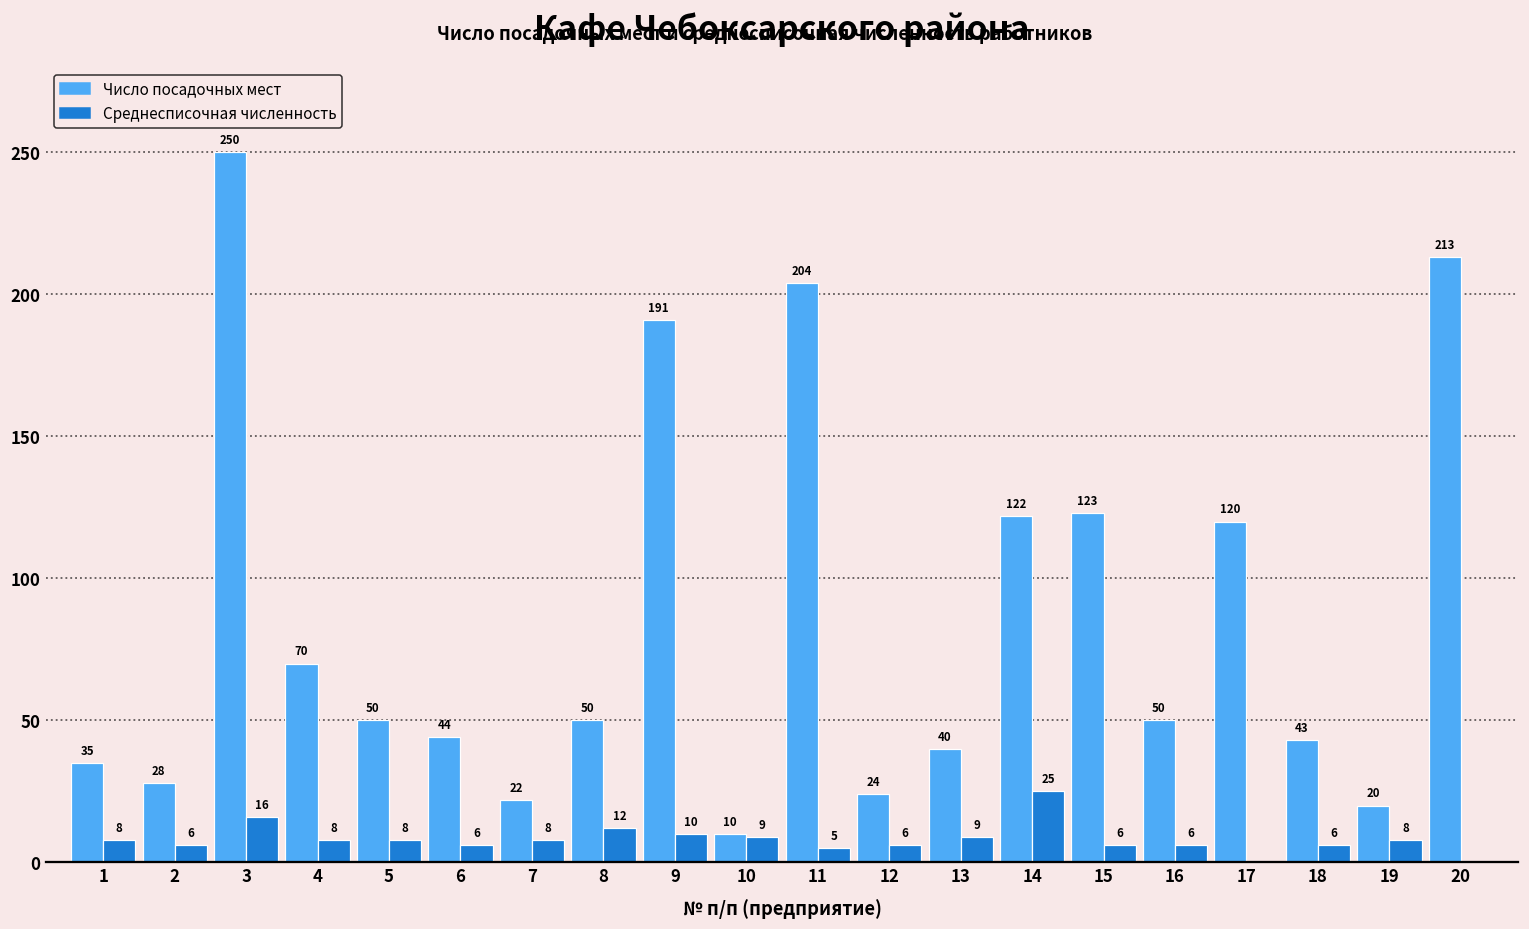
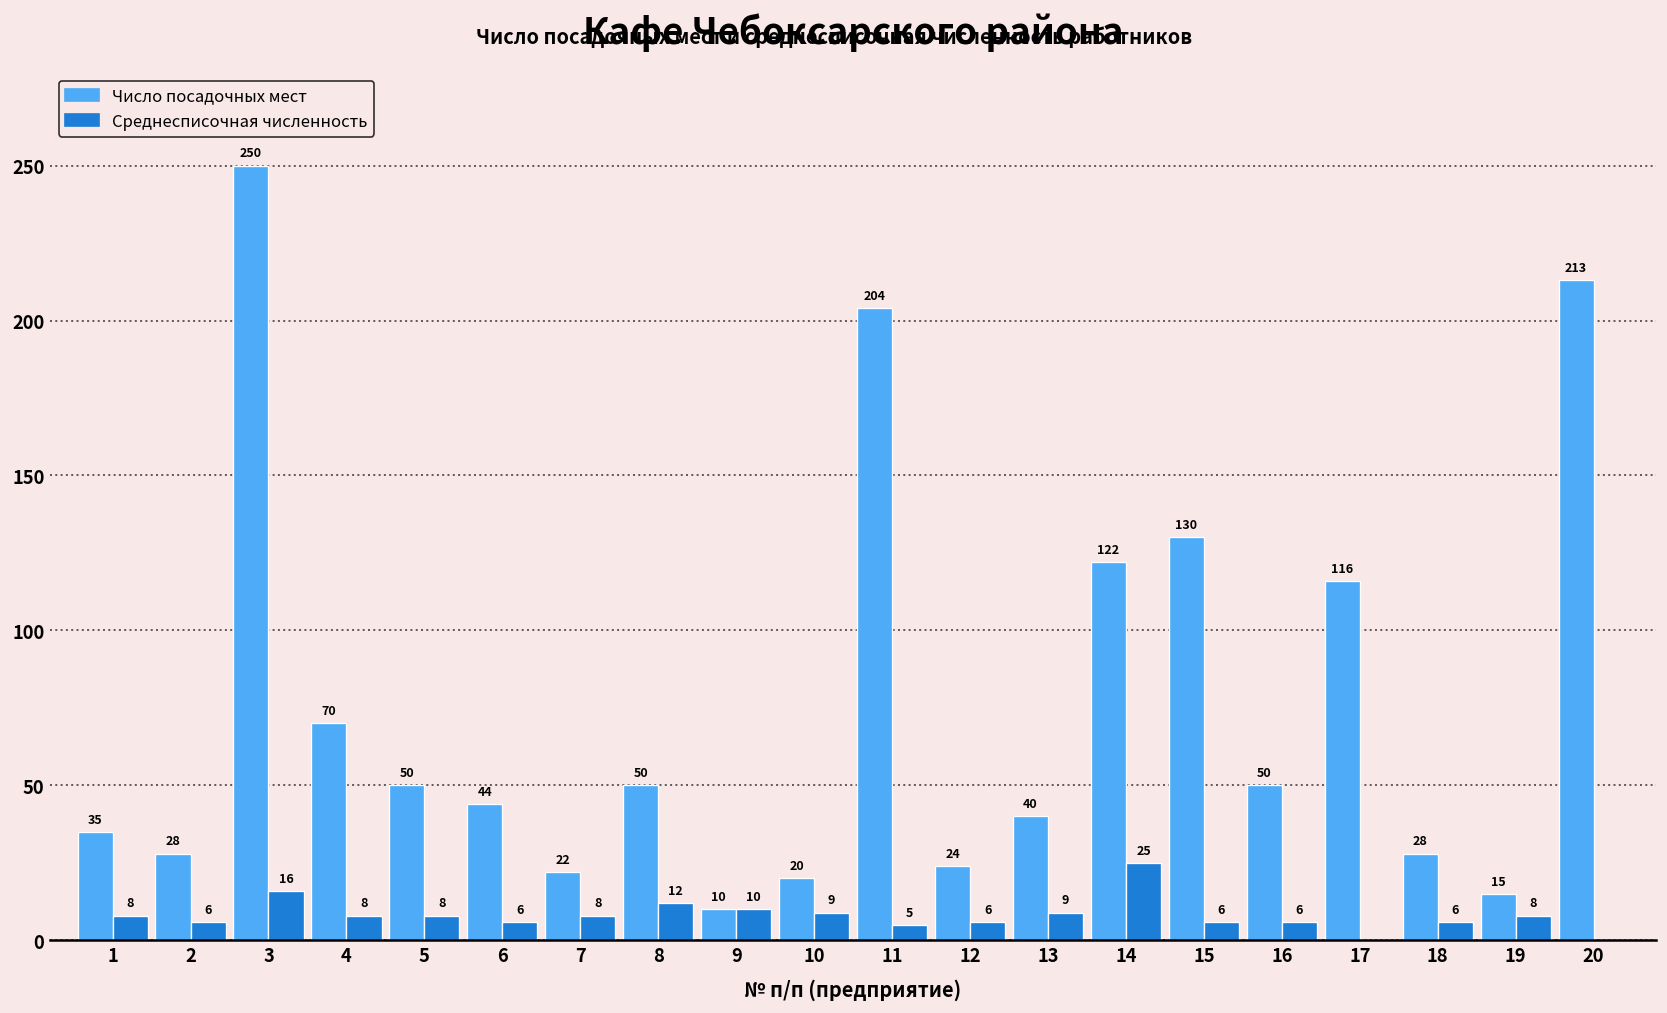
  {
    "Число посадочных мест": {
      "1": 35,
      "2": 28,
      "3": 250,
      "4": 70,
      "5": 50,
      "6": 44,
      "7": 22,
      "8": 50,
-     "9": 191,
-     "10": 10,
+     "9": 10,
+     "10": 20,
      "11": 204,
      "12": 24,
      "13": 40,
      "14": 122,
-     "15": 123,
+     "15": 130,
      "16": 50,
-     "17": 120,
-     "18": 43,
-     "19": 20,
+     "17": 116,
+     "18": 28,
+     "19": 15,
      "20": 213
    }
  }
